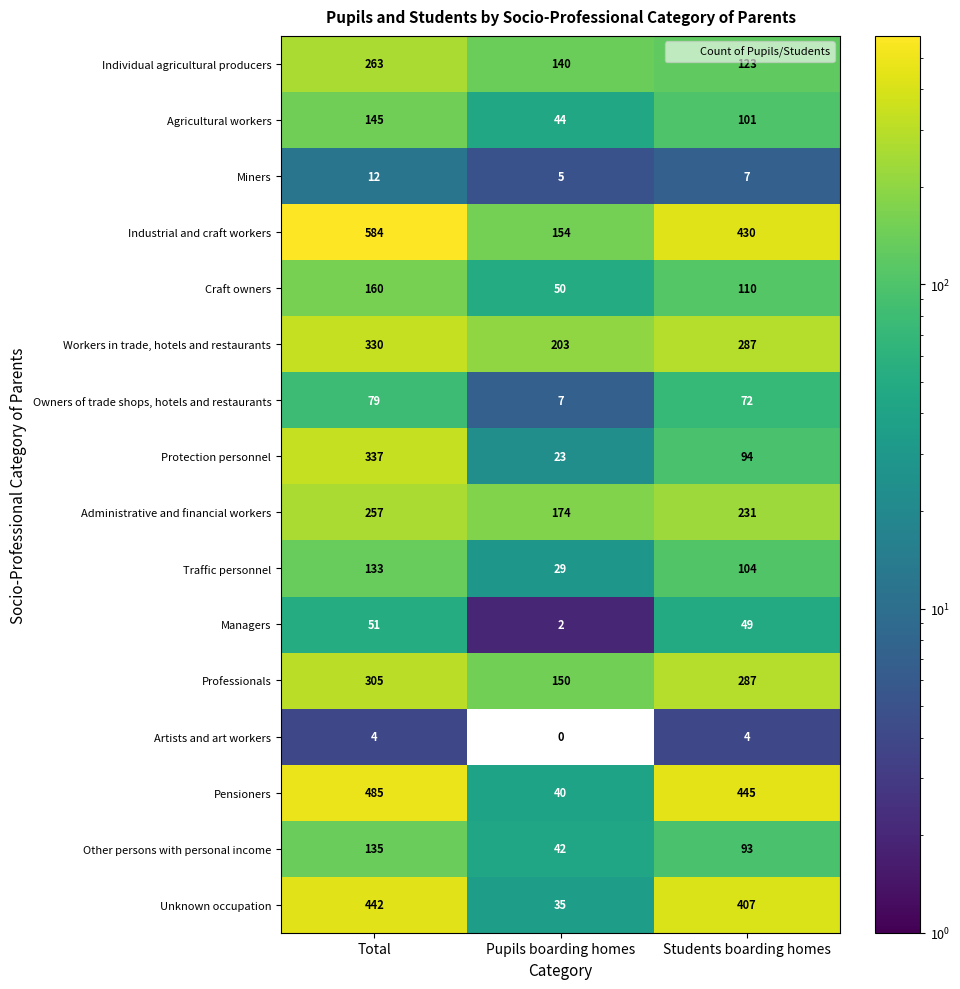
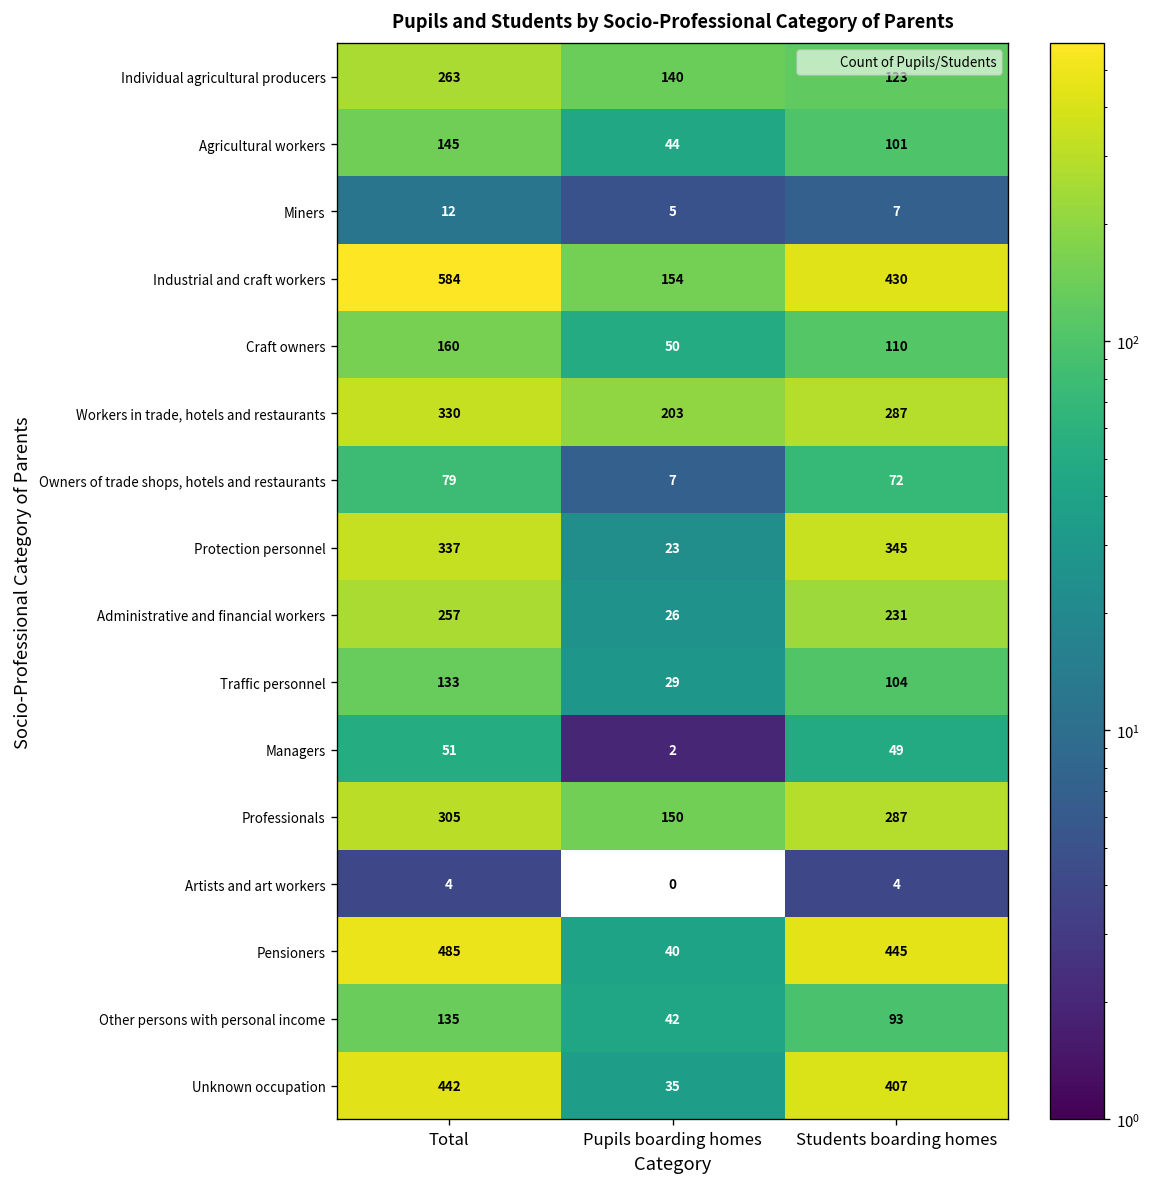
  {
    "Individual agricultural producers": {
      "Total": 263,
      "Pupils boarding homes": 140
    },
    "Agricultural workers": {
      "Total": 145,
      "Pupils boarding homes": 44,
      "Students boarding homes": 101
    },
    "Miners": {
      "Total": 12,
      "Pupils boarding homes": 5,
      "Students boarding homes": 7
    },
    "Industrial and craft workers": {
      "Total": 584,
      "Pupils boarding homes": 154,
      "Students boarding homes": 430
    },
    "Craft owners": {
      "Total": 160,
      "Pupils boarding homes": 50,
      "Students boarding homes": 110
    },
    "Workers in trade, hotels and restaurants": {
      "Total": 330,
      "Pupils boarding homes": 203,
      "Students boarding homes": 287
    },
    "Owners of trade shops, hotels and restaurants": {
      "Total": 79,
      "Pupils boarding homes": 7,
      "Students boarding homes": 72
    },
    "Protection personnel": {
      "Total": 337,
      "Pupils boarding homes": 23,
-     "Students boarding homes": 94
+     "Students boarding homes": 345
    },
    "Administrative and financial workers": {
      "Total": 257,
-     "Pupils boarding homes": 174,
+     "Pupils boarding homes": 26,
      "Students boarding homes": 231
    },
    "Traffic personnel": {
      "Total": 133,
      "Pupils boarding homes": 29,
      "Students boarding homes": 104
    },
    "Managers": {
      "Total": 51,
      "Pupils boarding homes": 2,
      "Students boarding homes": 49
    },
    "Professionals": {
      "Total": 305,
      "Pupils boarding homes": 150,
      "Students boarding homes": 287
    },
    "Artists and art workers": {
      "Total": 4,
      "Pupils boarding homes": 0,
      "Students boarding homes": 4
    },
    "Pensioners": {
      "Total": 485,
      "Pupils boarding homes": 40,
      "Students boarding homes": 445
    },
    "Other persons with personal income": {
      "Total": 135,
      "Pupils boarding homes": 42,
      "Students boarding homes": 93
    },
    "Unknown occupation": {
      "Total": 442,
      "Pupils boarding homes": 35,
      "Students boarding homes": 407
    }
  }
